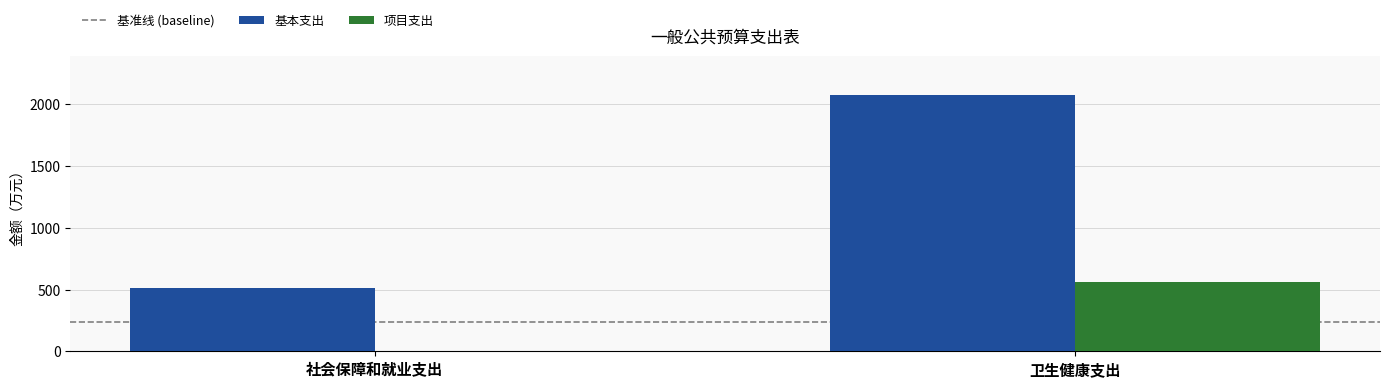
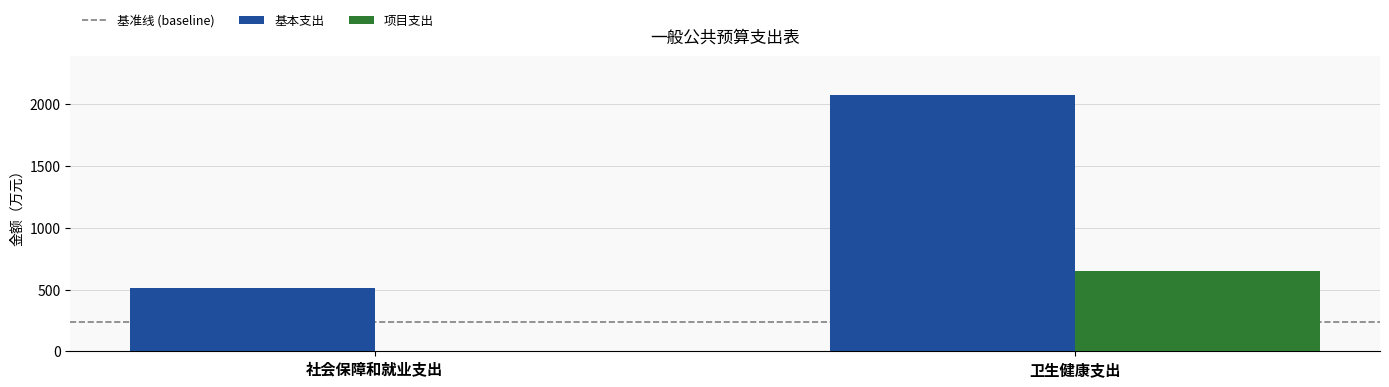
  {
    "基本支出": {
      "社会保障和就业支出": 510,
      "卫生健康支出": 2080
    },
    "项目支出": {
      "社会保障和就业支出": 0,
-     "卫生健康支出": 560
+     "卫生健康支出": 650
    }
  }
